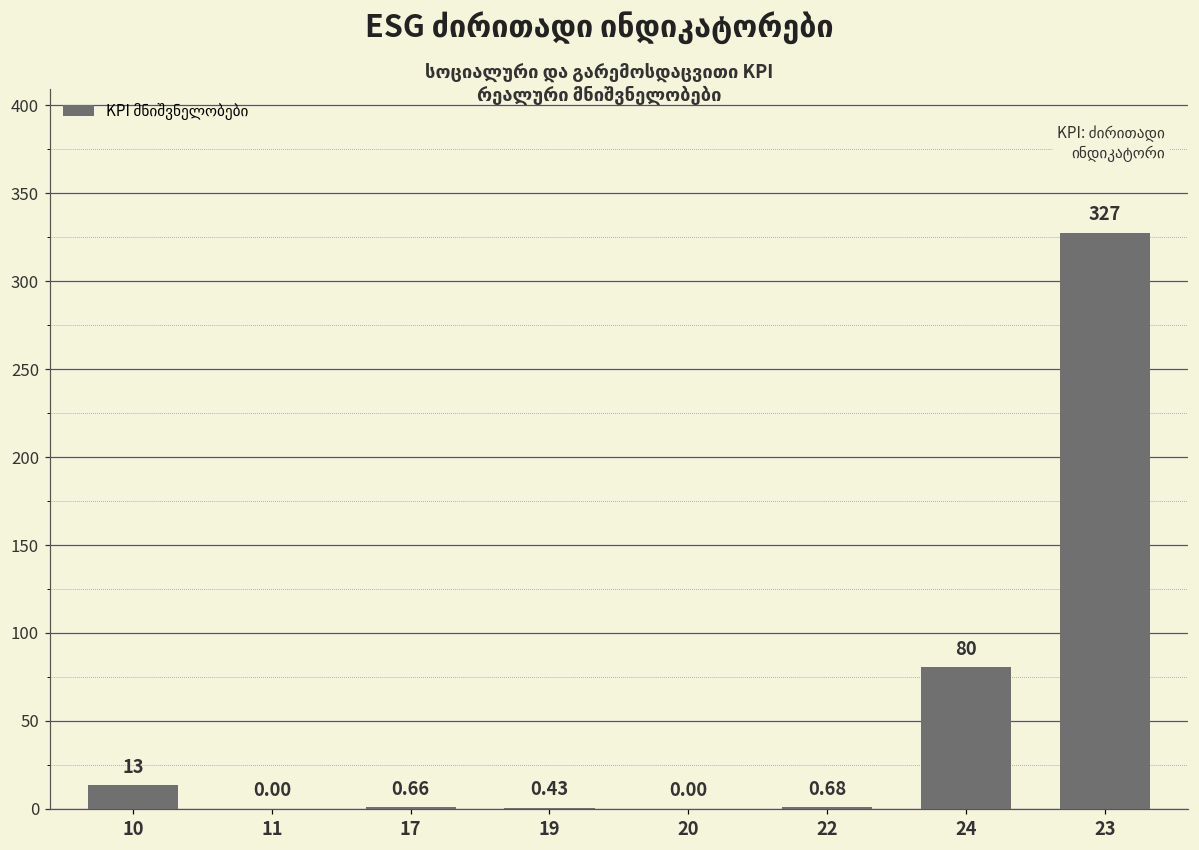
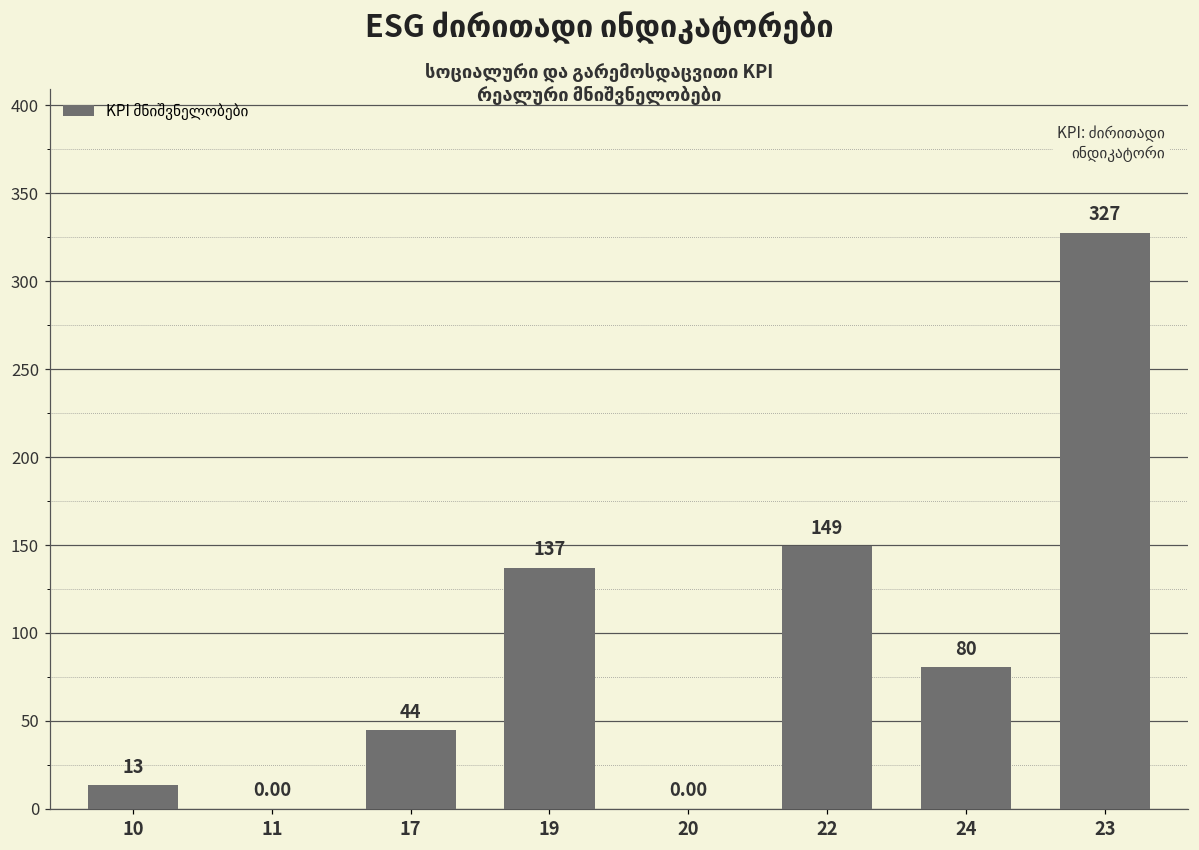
  {
    "10": 13,
    "11": 0.00,
-   "17": 0.66,
-   "19": 0.43,
+   "17": 44,
+   "19": 137,
    "20": 0.00,
-   "22": 0.68,
+   "22": 149,
    "24": 80,
    "23": 327
  }
